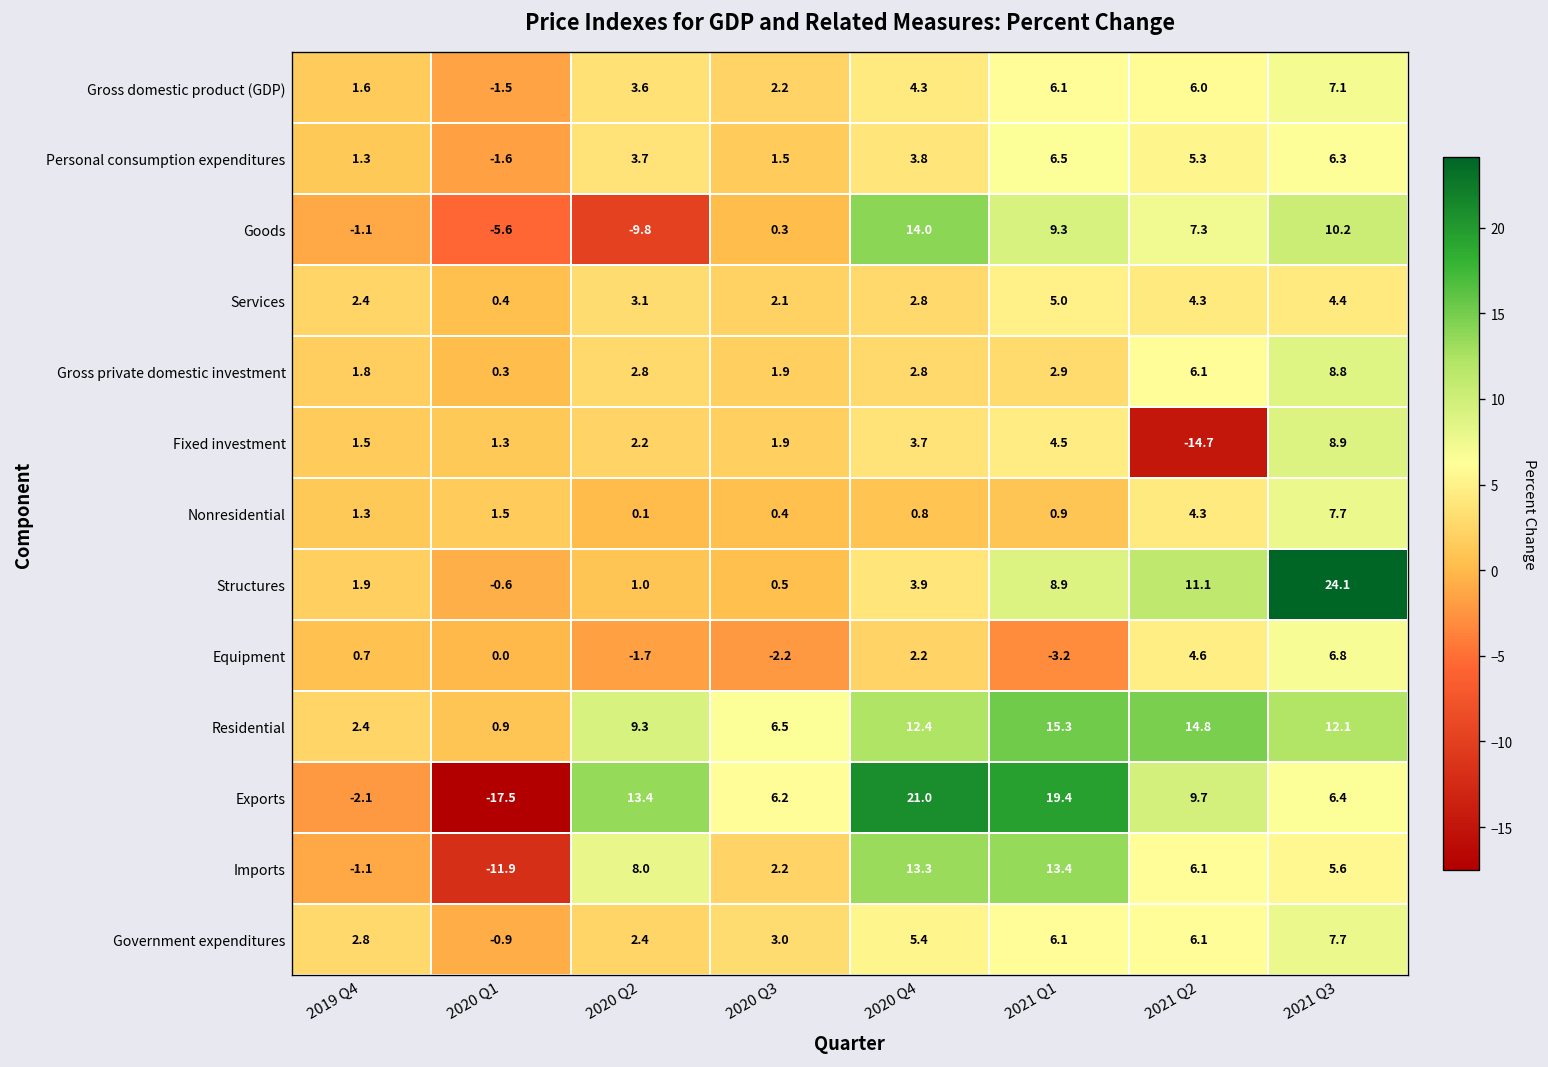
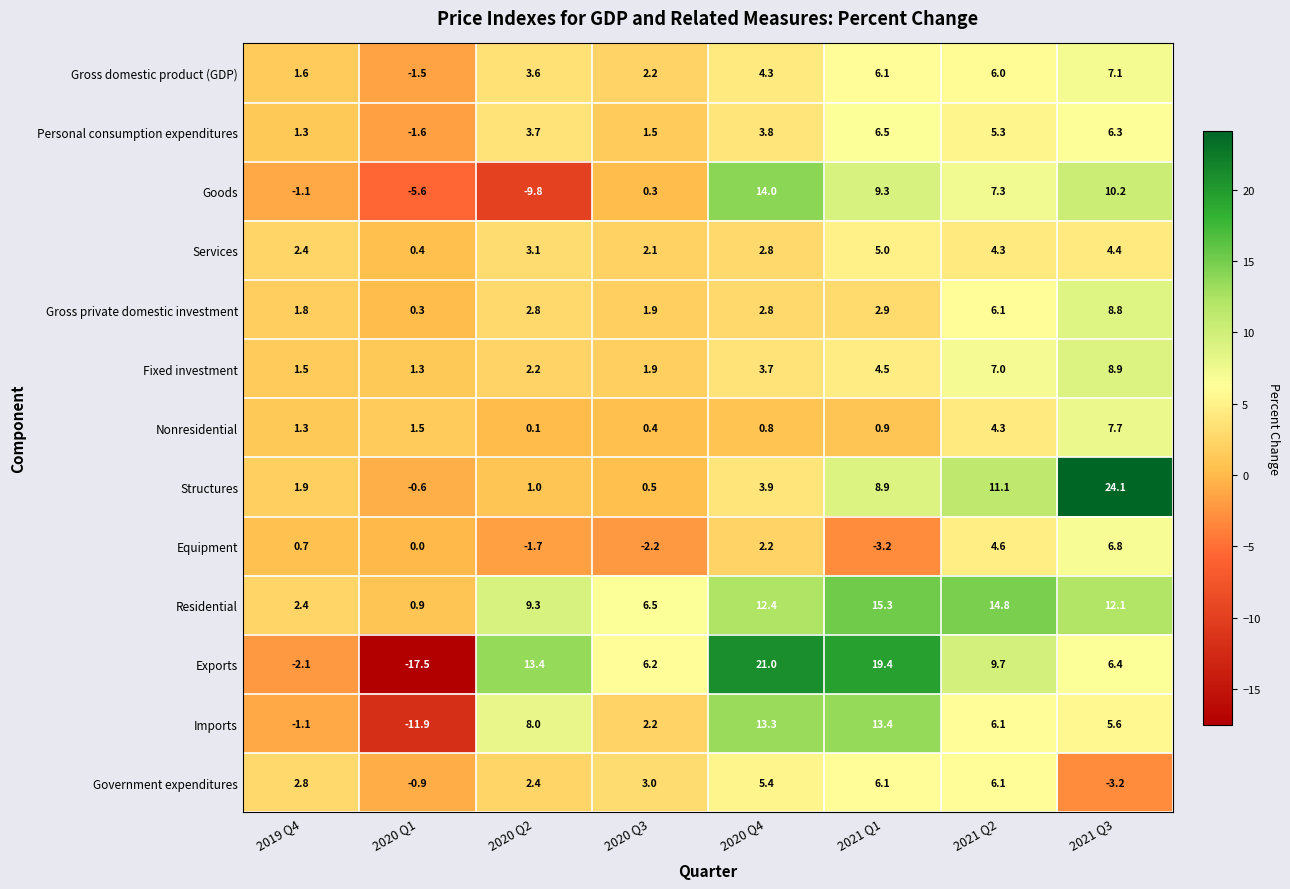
  {
    "Gross domestic product (GDP)": {
      "2019 Q4": 1.6,
      "2020 Q1": -1.5,
      "2020 Q2": 3.6,
      "2020 Q3": 2.2,
      "2020 Q4": 4.3,
      "2021 Q1": 6.1,
      "2021 Q2": 6.0,
      "2021 Q3": 7.1
    },
    "Personal consumption expenditures": {
      "2019 Q4": 1.3,
      "2020 Q1": -1.6,
      "2020 Q2": 3.7,
      "2020 Q3": 1.5,
      "2020 Q4": 3.8,
      "2021 Q1": 6.5,
      "2021 Q2": 5.3,
      "2021 Q3": 6.3
    },
    "Goods": {
      "2019 Q4": -1.1,
      "2020 Q1": -5.6,
      "2020 Q2": -9.8,
      "2020 Q3": 0.3,
      "2020 Q4": 14.0,
      "2021 Q1": 9.3,
      "2021 Q2": 7.3,
      "2021 Q3": 10.2
    },
    "Services": {
      "2019 Q4": 2.4,
      "2020 Q1": 0.4,
      "2020 Q2": 3.1,
      "2020 Q3": 2.1,
      "2020 Q4": 2.8,
      "2021 Q1": 5.0,
      "2021 Q2": 4.3,
      "2021 Q3": 4.4
    },
    "Gross private domestic investment": {
      "2019 Q4": 1.8,
      "2020 Q1": 0.3,
      "2020 Q2": 2.8,
      "2020 Q3": 1.9,
      "2020 Q4": 2.8,
      "2021 Q1": 2.9,
      "2021 Q2": 6.1,
      "2021 Q3": 8.8
    },
    "Fixed investment": {
      "2019 Q4": 1.5,
      "2020 Q1": 1.3,
      "2020 Q2": 2.2,
      "2020 Q3": 1.9,
      "2020 Q4": 3.7,
      "2021 Q1": 4.5,
-     "2021 Q2": -14.7,
+     "2021 Q2": 7.0,
      "2021 Q3": 8.9
    },
    "Nonresidential": {
      "2019 Q4": 1.3,
      "2020 Q1": 1.5,
      "2020 Q2": 0.1,
      "2020 Q3": 0.4,
      "2020 Q4": 0.8,
      "2021 Q1": 0.9,
      "2021 Q2": 4.3,
      "2021 Q3": 7.7
    },
    "Structures": {
      "2019 Q4": 1.9,
      "2020 Q1": -0.6,
      "2020 Q2": 1.0,
      "2020 Q3": 0.5,
      "2020 Q4": 3.9,
      "2021 Q1": 8.9,
      "2021 Q2": 11.1,
      "2021 Q3": 24.1
    },
    "Equipment": {
      "2019 Q4": 0.7,
      "2020 Q1": 0.0,
      "2020 Q2": -1.7,
      "2020 Q3": -2.2,
      "2020 Q4": 2.2,
      "2021 Q1": -3.2,
      "2021 Q2": 4.6,
      "2021 Q3": 6.8
    },
    "Residential": {
      "2019 Q4": 2.4,
      "2020 Q1": 0.9,
      "2020 Q2": 9.3,
      "2020 Q3": 6.5,
      "2020 Q4": 12.4,
      "2021 Q1": 15.3,
      "2021 Q2": 14.8,
      "2021 Q3": 12.1
    },
    "Exports": {
      "2019 Q4": -2.1,
      "2020 Q1": -17.5,
      "2020 Q2": 13.4,
      "2020 Q3": 6.2,
      "2020 Q4": 21.0,
      "2021 Q1": 19.4,
      "2021 Q2": 9.7,
      "2021 Q3": 6.4
    },
    "Imports": {
      "2019 Q4": -1.1,
      "2020 Q1": -11.9,
      "2020 Q2": 8.0,
      "2020 Q3": 2.2,
      "2020 Q4": 13.3,
      "2021 Q1": 13.4,
      "2021 Q2": 6.1,
      "2021 Q3": 5.6
    },
    "Government expenditures": {
      "2019 Q4": 2.8,
      "2020 Q1": -0.9,
      "2020 Q2": 2.4,
      "2020 Q3": 3.0,
      "2020 Q4": 5.4,
      "2021 Q1": 6.1,
      "2021 Q2": 6.1,
-     "2021 Q3": 7.7
+     "2021 Q3": -3.2
    }
  }
